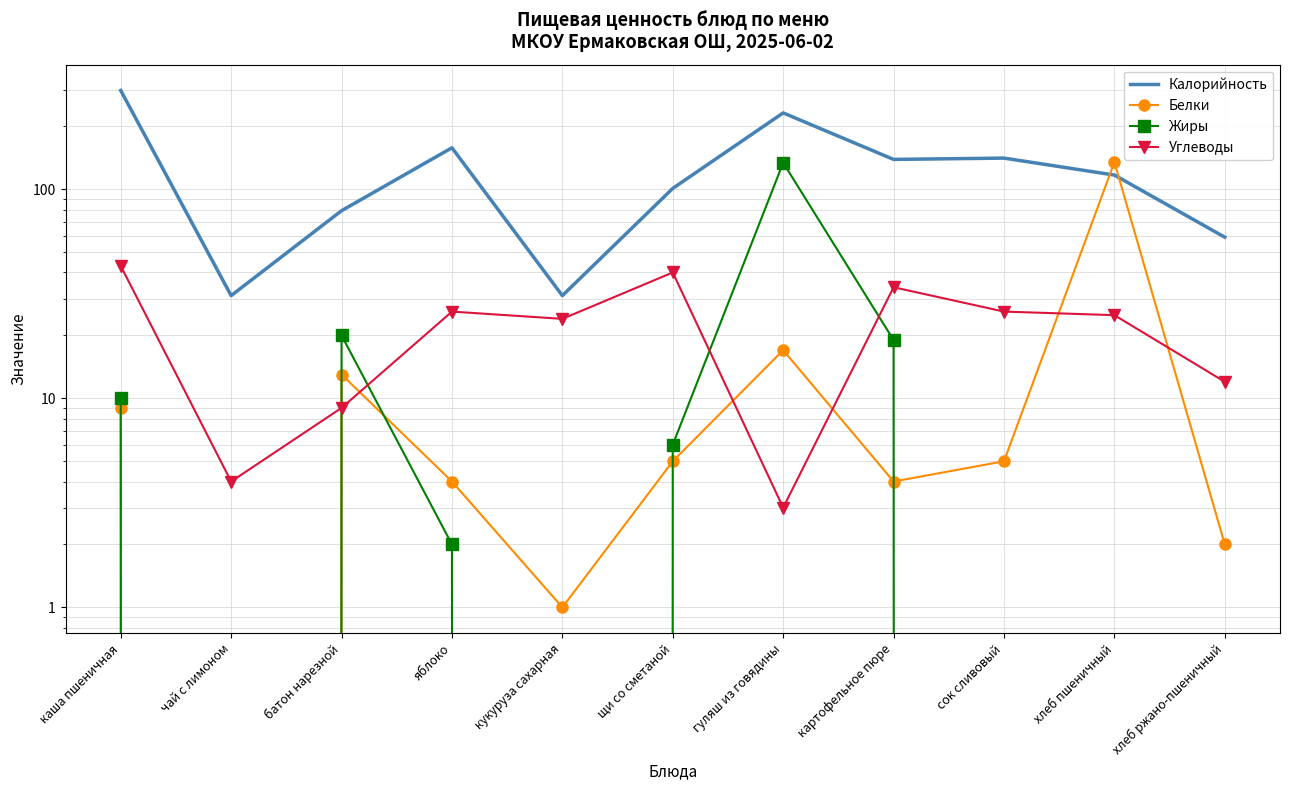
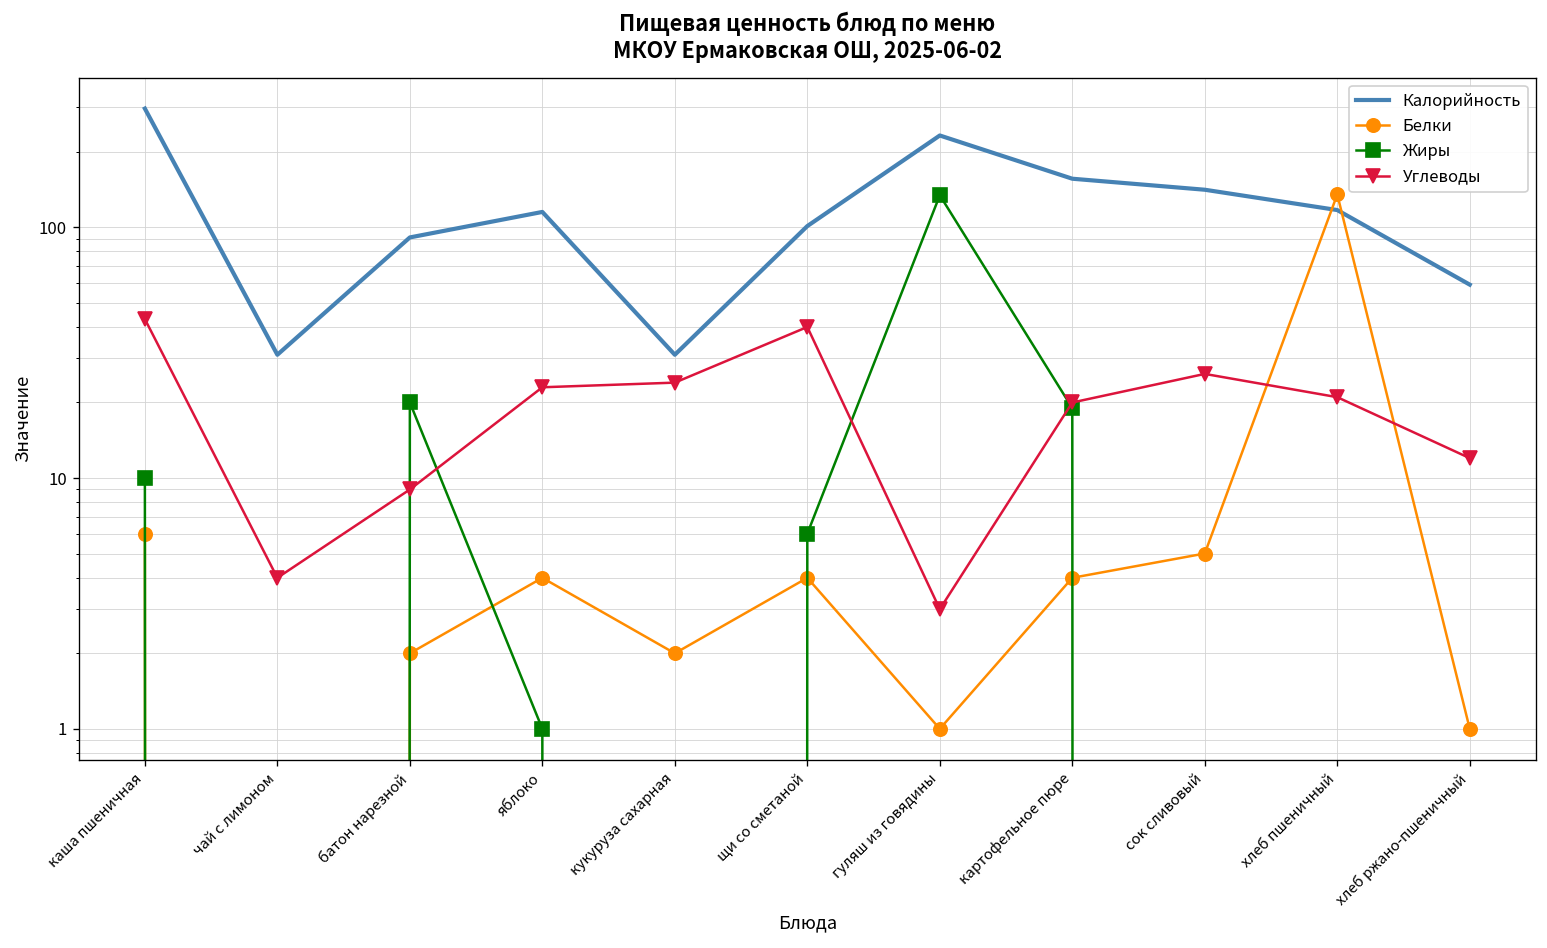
  {
    "Калорийность": {
      "каша пшеничная": 300,
      "чай с лимоном": 31,
-     "батон нарезной": 79,
-     "яблоко": 160,
+     "батон нарезной": 90,
+     "яблоко": 120,
      "кукуруза сахарная": 31,
      "щи со сметаной": 100,
      "гуляш из говядины": 230,
-     "картофельное пюре": 140,
+     "картофельное пюре": 160,
      "сок сливовый": 140,
      "хлеб пшеничный": 120,
      "хлеб ржано-пшеничный": 59
    },
    "Белки": {
-     "каша пшеничная": 9,
-     "батон нарезной": 13,
+     "каша пшеничная": 6,
+     "батон нарезной": 2,
      "яблоко": 4,
-     "кукуруза сахарная": 1,
-     "щи со сметаной": 5,
-     "гуляш из говядины": 17,
+     "кукуруза сахарная": 2,
+     "щи со сметаной": 4,
+     "гуляш из говядины": 1,
      "картофельное пюре": 4,
      "сок сливовый": 5,
      "хлеб пшеничный": 140,
-     "хлеб ржано-пшеничный": 2
+     "хлеб ржано-пшеничный": 1
    },
    "Жиры": {
      "каша пшеничная": 10,
      "батон нарезной": 20,
-     "яблоко": 2,
+     "яблоко": 1,
      "щи со сметаной": 6,
      "гуляш из говядины": 130,
      "картофельное пюре": 19
    },
    "Углеводы": {
      "каша пшеничная": 43,
      "чай с лимоном": 4,
      "батон нарезной": 9,
-     "яблоко": 26,
+     "яблоко": 23,
      "кукуруза сахарная": 24,
      "щи со сметаной": 40,
      "гуляш из говядины": 3,
-     "картофельное пюре": 34,
+     "картофельное пюре": 20,
      "сок сливовый": 26,
-     "хлеб пшеничный": 25,
+     "хлеб пшеничный": 21,
      "хлеб ржано-пшеничный": 12
    }
  }
